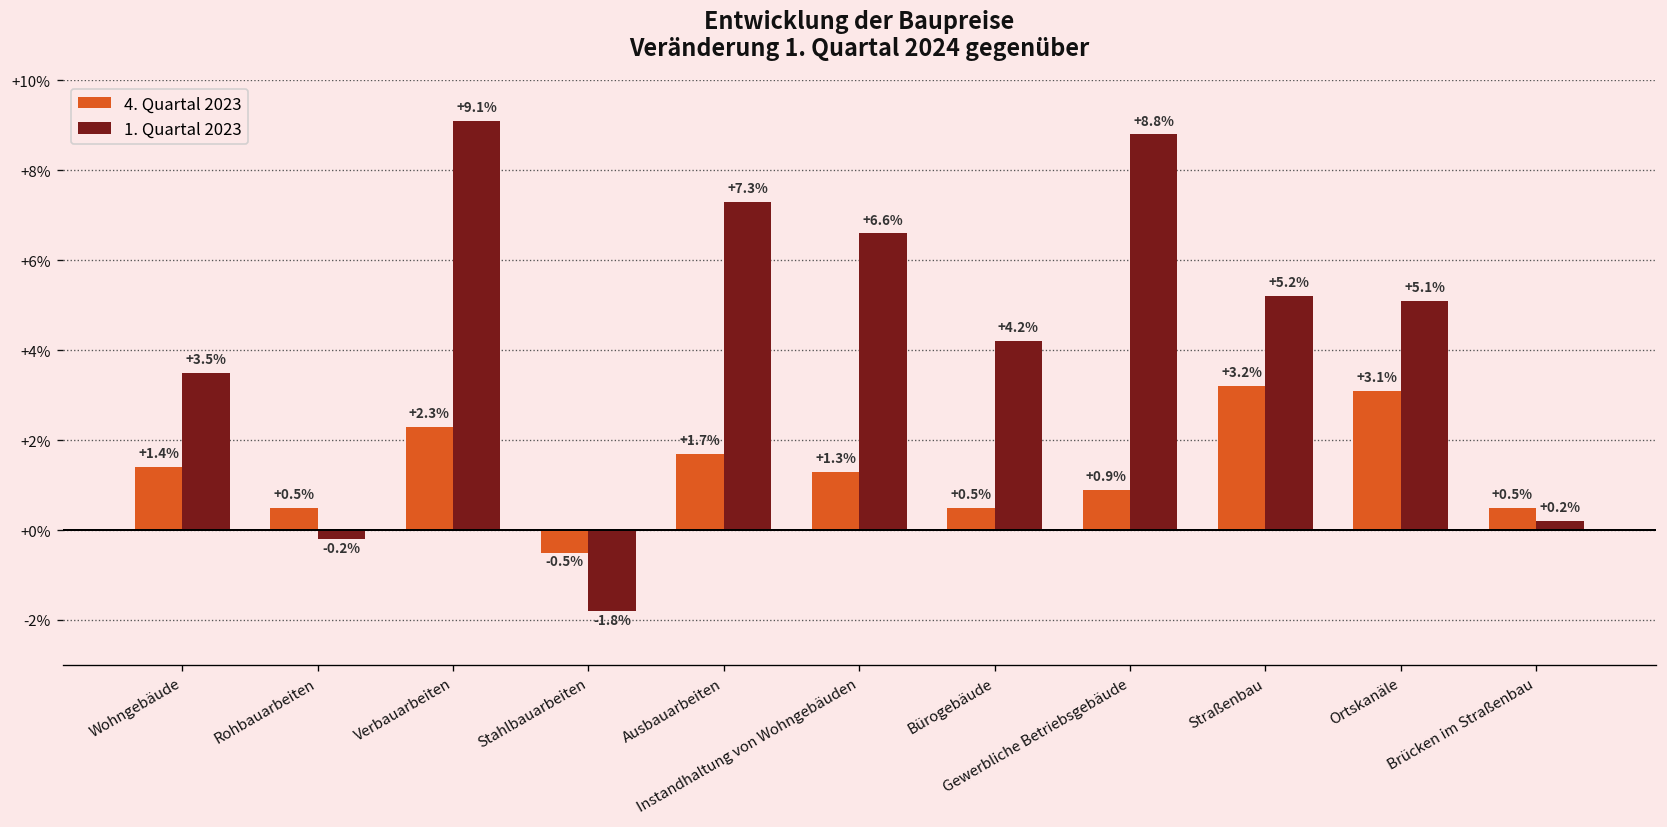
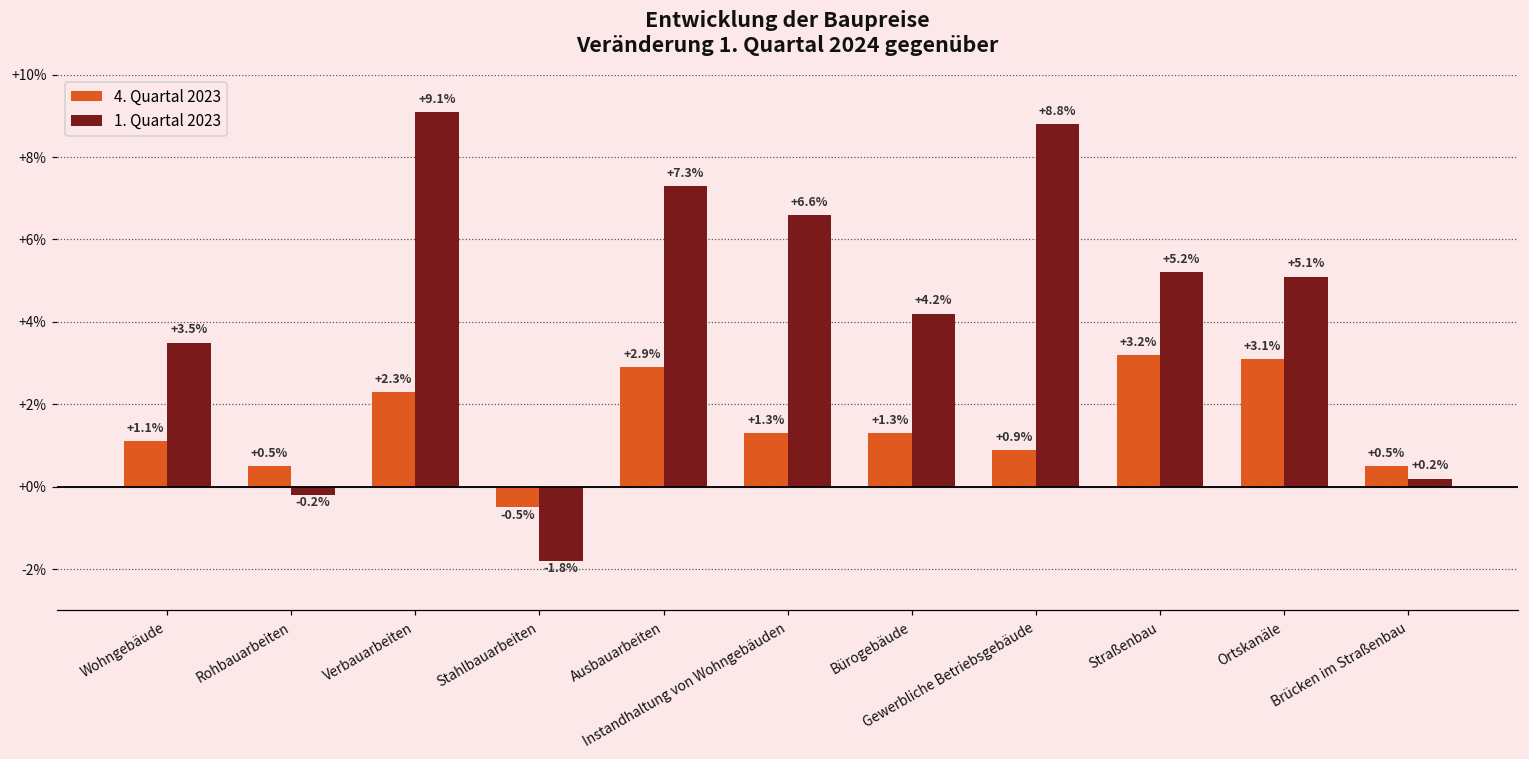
  {
    "4. Quartal 2023": {
-     "Wohngebäude": "+1.4%",
+     "Wohngebäude": "+1.1%",
      "Rohbauarbeiten": "+0.5%",
      "Verbauarbeiten": "+2.3%",
      "Stahlbauarbeiten": "-0.5%",
-     "Ausbauarbeiten": "+1.7%",
+     "Ausbauarbeiten": "+2.9%",
      "Instandhaltung von Wohngebäuden": "+1.3%",
-     "Bürogebäude": "+0.5%",
+     "Bürogebäude": "+1.3%",
      "Gewerbliche Betriebsgebäude": "+0.9%",
      "Straßenbau": "+3.2%",
      "Ortskanäle": "+3.1%",
      "Brücken im Straßenbau": "+0.5%"
    },
    "1. Quartal 2023": {
      "Wohngebäude": "+3.5%",
      "Rohbauarbeiten": "-0.2%",
      "Verbauarbeiten": "+9.1%",
      "Stahlbauarbeiten": "-1.8%",
      "Ausbauarbeiten": "+7.3%",
      "Instandhaltung von Wohngebäuden": "+6.6%",
      "Bürogebäude": "+4.2%",
      "Gewerbliche Betriebsgebäude": "+8.8%",
      "Straßenbau": "+5.2%",
      "Ortskanäle": "+5.1%",
      "Brücken im Straßenbau": "+0.2%"
    }
  }
